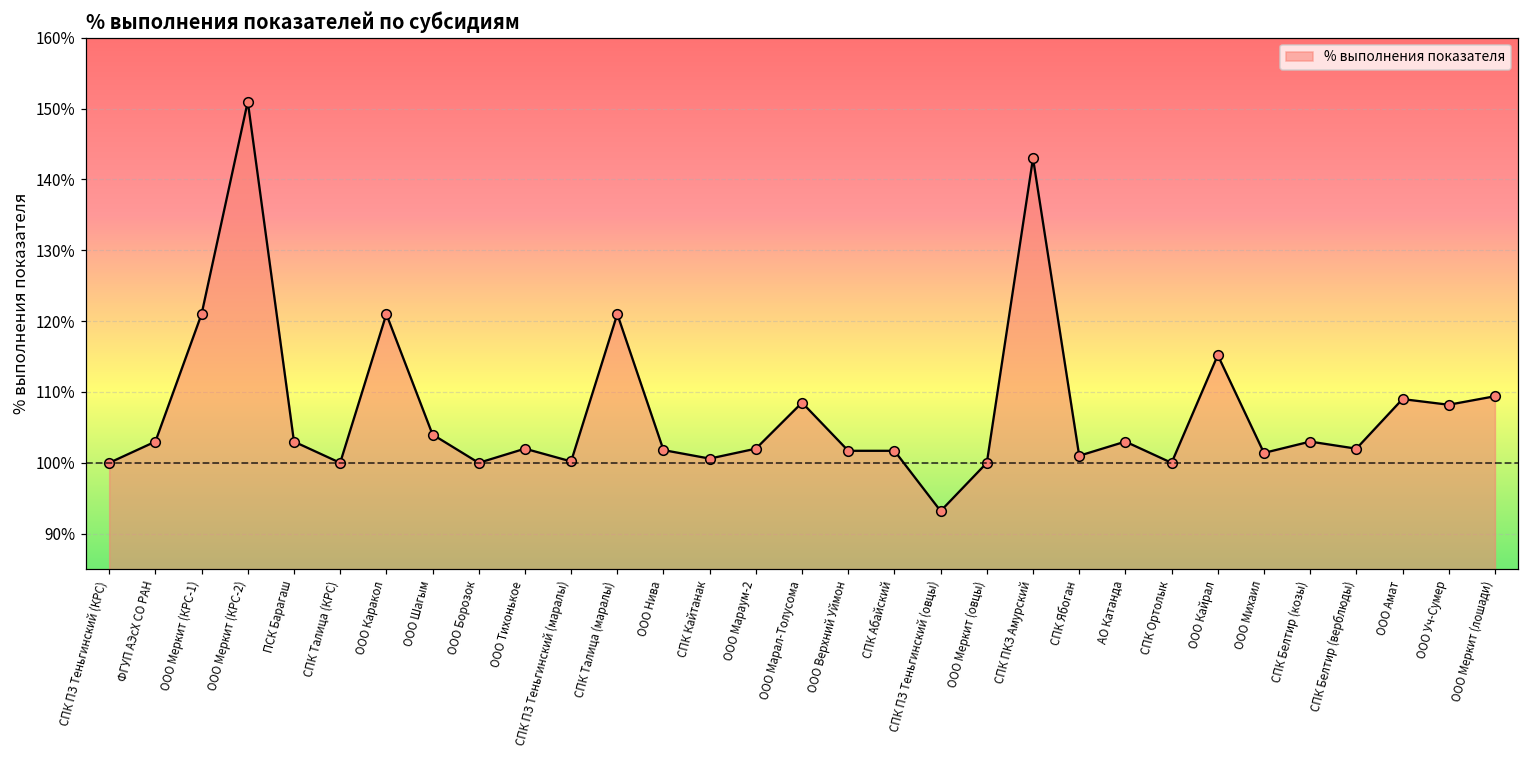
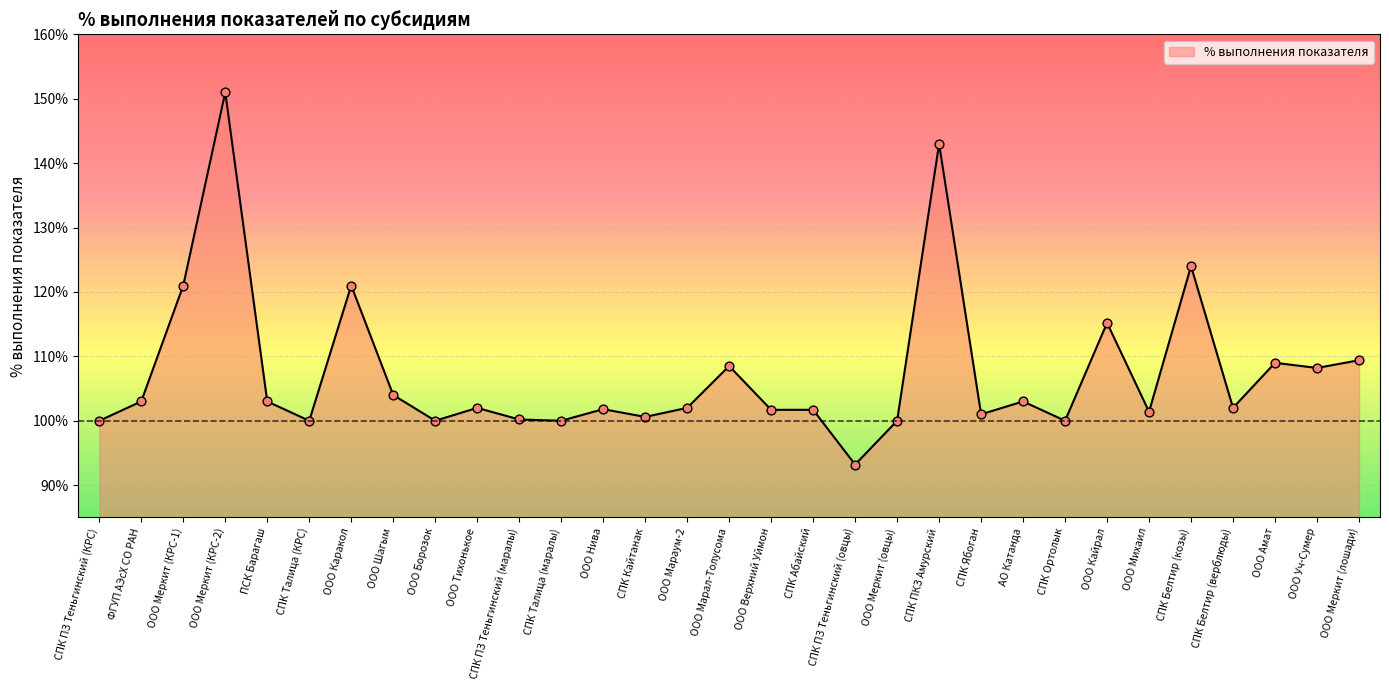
  {
    "СПК ПЗ Теньгинский (КРС)": "100%",
    "ФГУП АЭсХ СО РАН": "103%",
    "ООО Меркит (КРС-1)": "121%",
    "ООО Меркит (КРС-2)": "151%",
    "ПСК Барагаш": "103%",
    "СПК Талица (КРС)": "100%",
    "ООО Каракол": "121%",
    "ООО Шагым": "104%",
    "ООО Борозок": "100%",
    "ООО Тихонькое": "102%",
    "СПК ПЗ Теньгинский (маралы)": "100%",
-   "СПК Талица (маралы)": "121%",
+   "СПК Талица (маралы)": "100%",
    "ООО Нива": "102%",
    "СПК Кайтанак": "101%",
    "ООО Мараум-2": "102%",
    "ООО Марал-Толусома": "109%",
    "ООО Верхний Уймон": "102%",
    "СПК Абайский": "102%",
    "СПК ПЗ Теньгинский (овцы)": "93%",
    "ООО Меркит (овцы)": "100%",
    "СПК ПКЗ Амурский": "143%",
    "СПК Ябоган": "101%",
    "АО Катанда": "103%",
    "СПК Ортолык": "100%",
    "ООО Кайрал": "115%",
    "ООО Михаил": "101%",
-   "СПК Белтир (козы)": "103%",
+   "СПК Белтир (козы)": "124%",
    "СПК Белтир (верблюды)": "102%",
    "ООО Амат": "109%",
    "ООО Уч-Сумер": "108%",
    "ООО Меркит (лошади)": "109%"
  }
